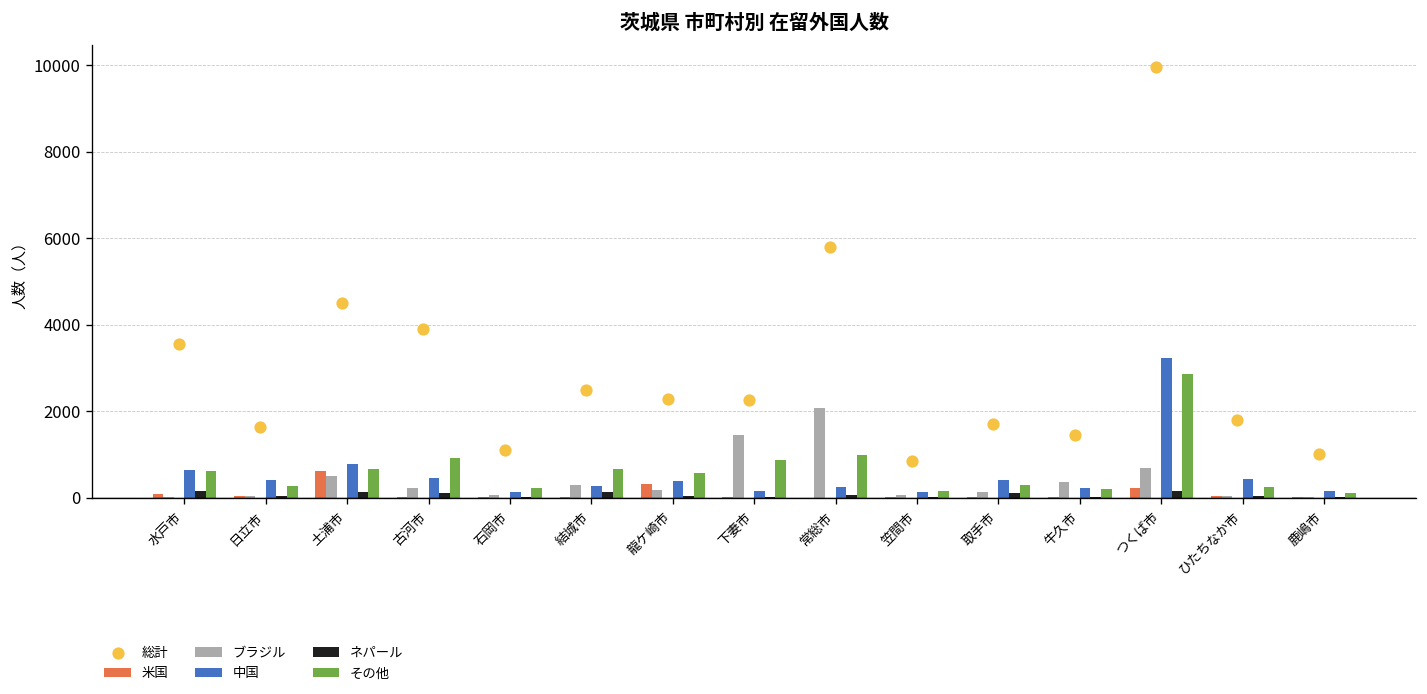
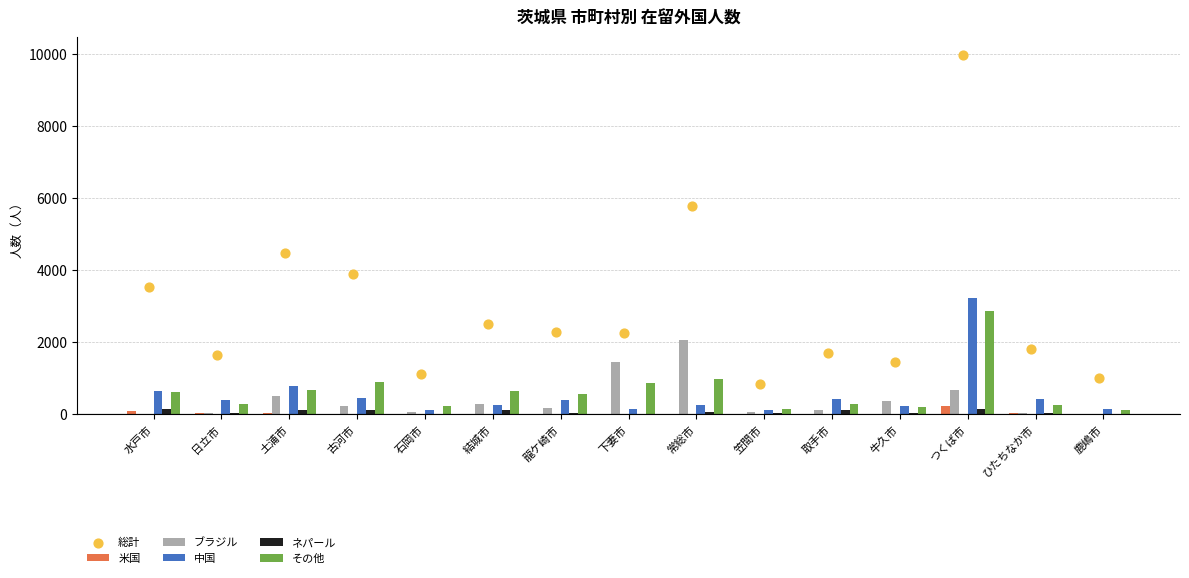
  {
    "米国": {
      "水戸市": 100,
-     "土浦市": 600,
-     "龍ケ崎市": 300,
+     "土浦市": 0,
+     "龍ケ崎市": 0,
      "つくば市": 200
    },
    "ブラジル": {
      "土浦市": 500,
      "古河市": 200,
      "石岡市": 100,
      "結城市": 300,
      "龍ケ崎市": 200,
      "下妻市": 1400,
      "常総市": 2100,
      "取手市": 100,
      "牛久市": 400,
      "つくば市": 700
    },
    "中国": {
      "水戸市": 600,
      "日立市": 400,
      "土浦市": 800,
      "古河市": 500,
      "石岡市": 100,
      "結城市": 300,
      "龍ケ崎市": 400,
      "下妻市": 200,
      "常総市": 300,
      "笠間市": 100,
      "取手市": 400,
      "牛久市": 200,
      "つくば市": 3200,
      "ひたちなか市": 400,
      "鹿嶋市": 200
    },
    "ネパール": {
      "水戸市": 100,
      "土浦市": 100,
      "古河市": 100,
      "結城市": 100,
      "常総市": 100,
      "取手市": 100,
      "つくば市": 200
    },
    "その他": {
      "水戸市": 600,
      "日立市": 300,
      "土浦市": 700,
      "古河市": 900,
      "石岡市": 200,
      "結城市": 700,
      "龍ケ崎市": 600,
      "下妻市": 900,
      "常総市": 1000,
      "笠間市": 100,
      "取手市": 300,
      "牛久市": 200,
      "つくば市": 2900,
      "ひたちなか市": 300,
      "鹿嶋市": 100
    }
  }
